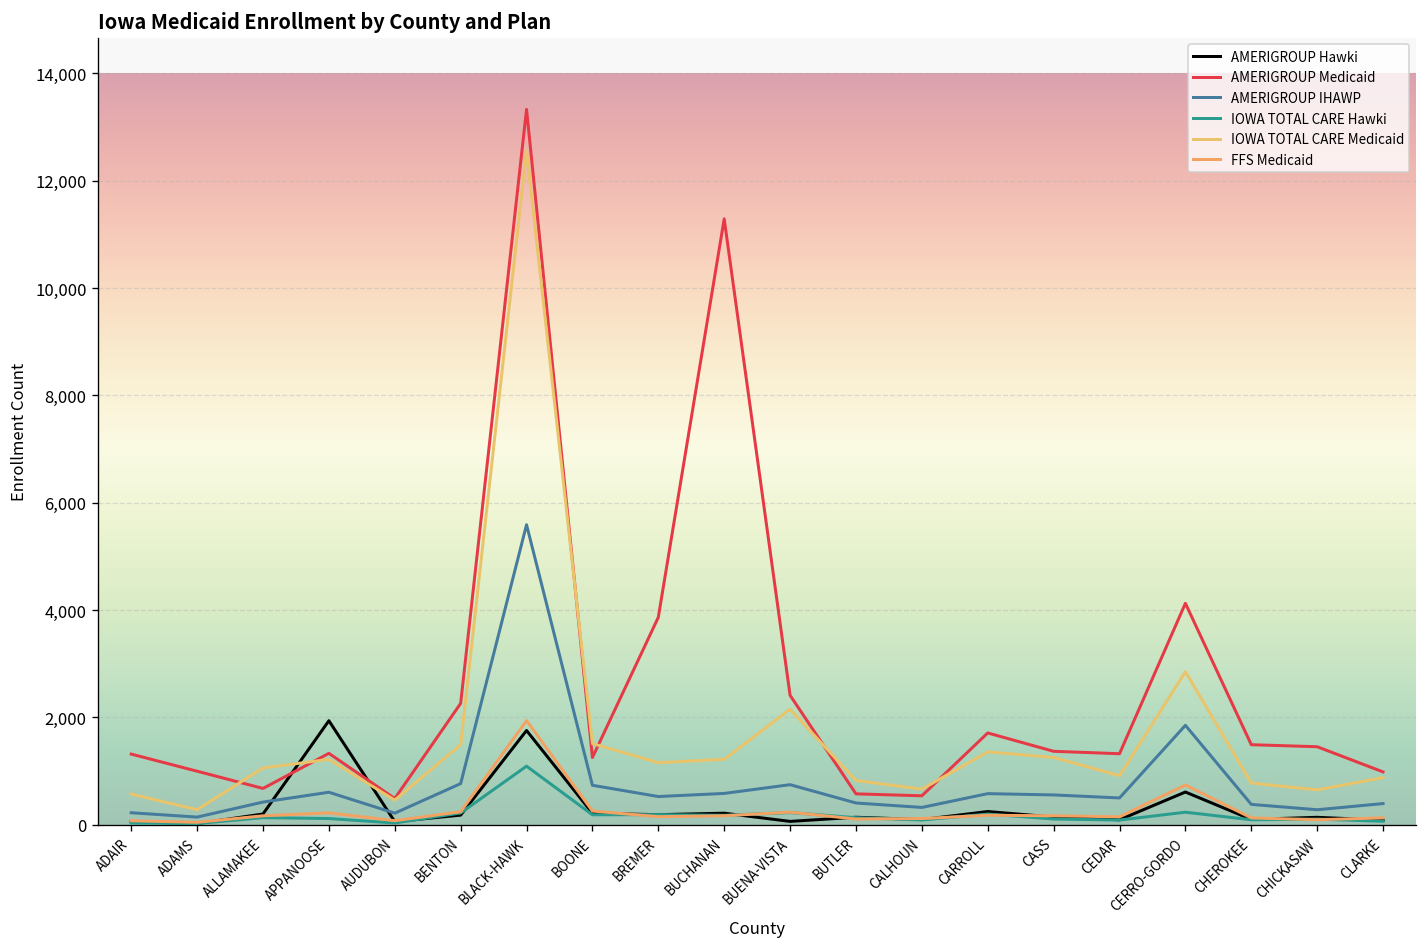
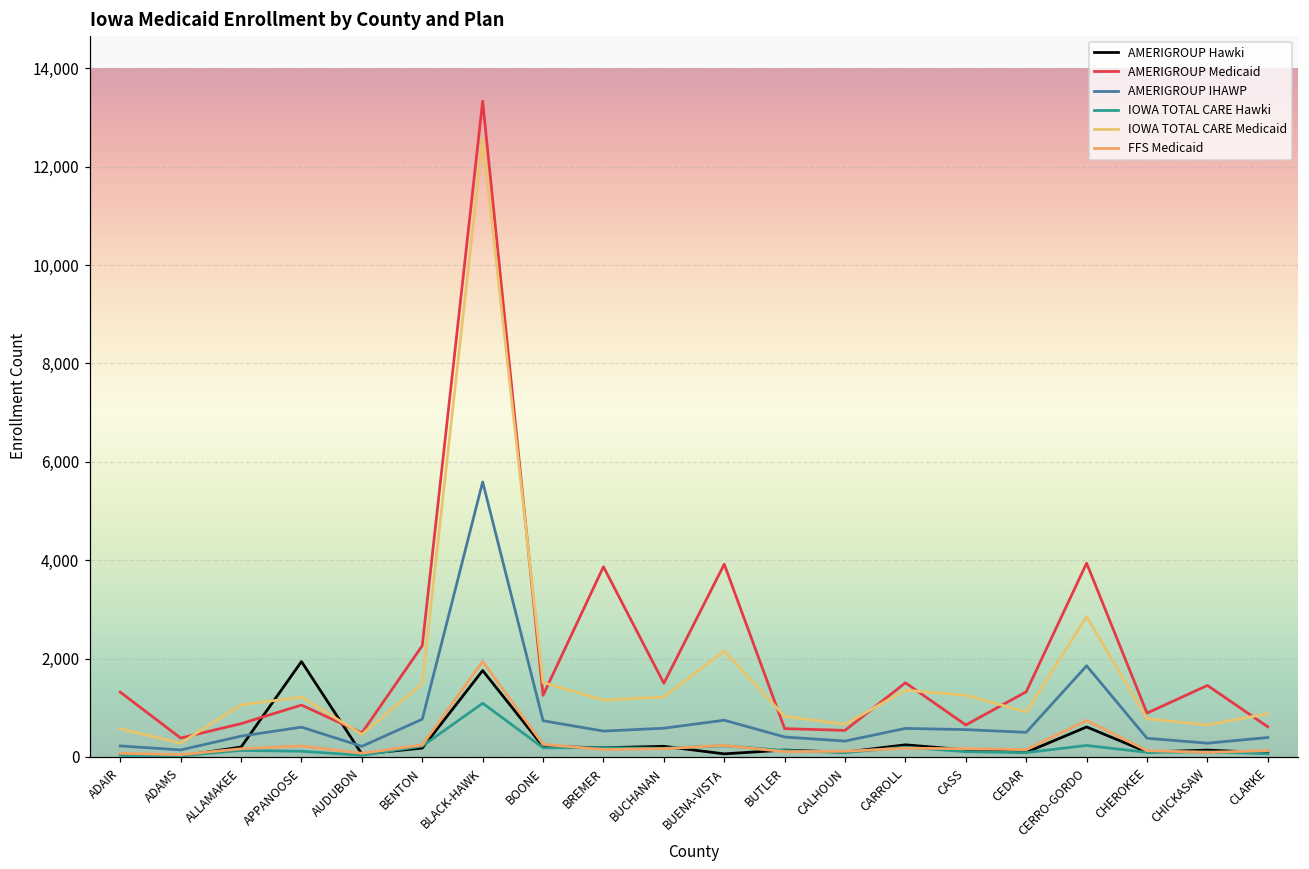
  {
    "AMERIGROUP Hawki": {
      "APPANOOSE": "1,900",
      "BLACK-HAWK": "1,800",
      "BUENA-VISTA": "100",
      "CERRO-GORDO": "600"
    },
    "AMERIGROUP Medicaid": {
      "ADAIR": "1,300",
-     "ADAMS": "1,000",
+     "ADAMS": "400",
      "ALLAMAKEE": "700",
-     "APPANOOSE": "1,300",
+     "APPANOOSE": "1,100",
      "BENTON": "2,300",
      "BLACK-HAWK": "13,300",
      "BOONE": "1,300",
      "BREMER": "3,900",
-     "BUCHANAN": "11,300",
-     "BUENA-VISTA": "2,400",
+     "BUCHANAN": "1,500",
+     "BUENA-VISTA": "3,900",
      "BUTLER": "600",
      "CALHOUN": "500",
-     "CARROLL": "1,700",
-     "CASS": "1,400",
+     "CARROLL": "1,500",
+     "CASS": "700",
      "CEDAR": "1,300",
-     "CERRO-GORDO": "4,100",
-     "CHEROKEE": "1,500",
+     "CERRO-GORDO": "3,900",
+     "CHEROKEE": "900",
      "CHICKASAW": "1,500",
-     "CLARKE": "1,000"
+     "CLARKE": "600"
    }
  }
